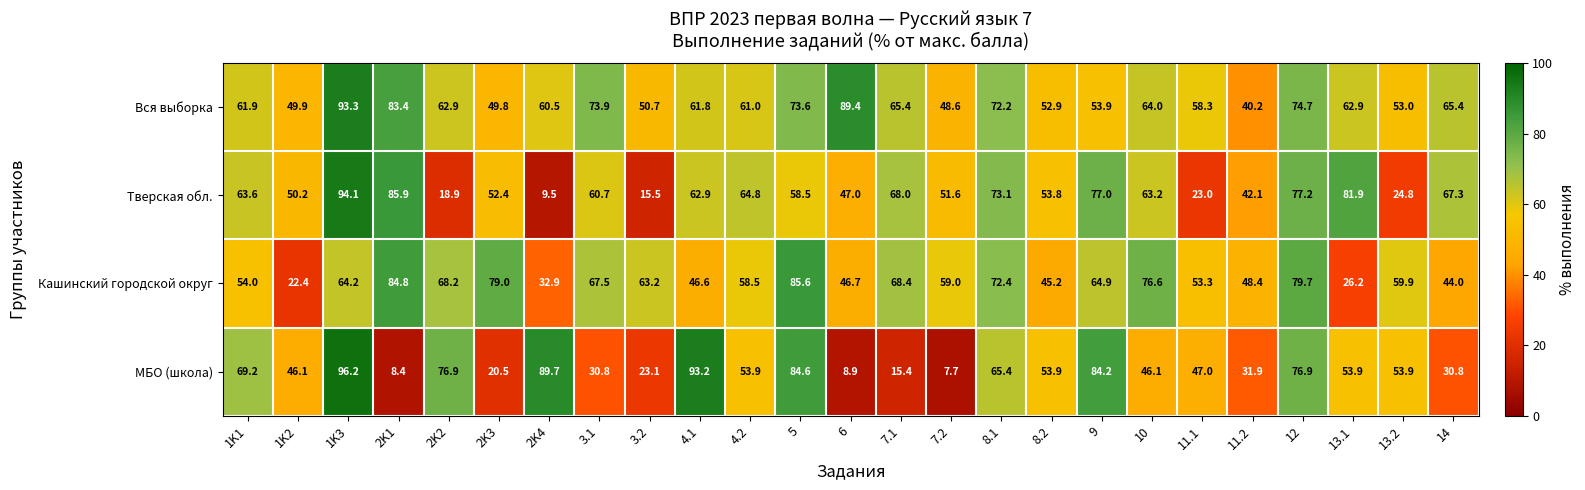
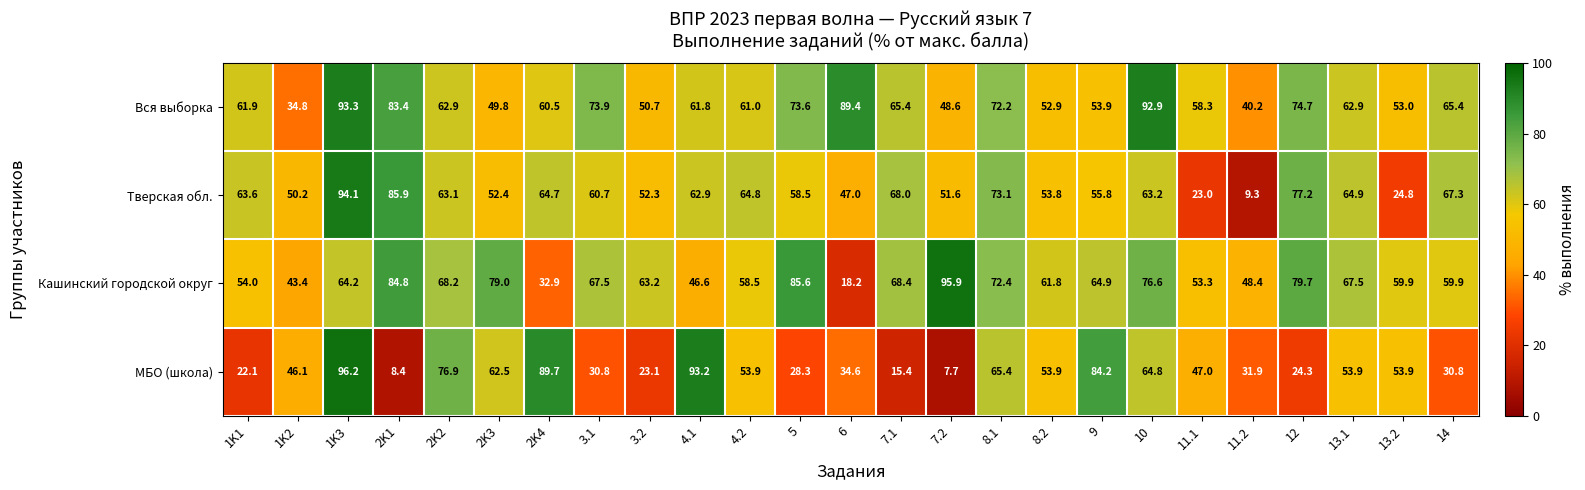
  {
    "Вся выборка": {
      "1K1": 61.9,
-     "1K2": 49.9,
+     "1K2": 34.8,
      "1K3": 93.3,
      "2K1": 83.4,
      "2K2": 62.9,
      "2K3": 49.8,
      "2K4": 60.5,
      "3.1": 73.9,
      "3.2": 50.7,
      "4.1": 61.8,
      "4.2": 61.0,
      "5": 73.6,
      "6": 89.4,
      "7.1": 65.4,
      "7.2": 48.6,
      "8.1": 72.2,
      "8.2": 52.9,
      "9": 53.9,
-     "10": 64.0,
+     "10": 92.9,
      "11.1": 58.3,
      "11.2": 40.2,
      "12": 74.7,
      "13.1": 62.9,
      "13.2": 53.0,
      "14": 65.4
    },
    "Тверская обл.": {
      "1K1": 63.6,
      "1K2": 50.2,
      "1K3": 94.1,
      "2K1": 85.9,
-     "2K2": 18.9,
+     "2K2": 63.1,
      "2K3": 52.4,
-     "2K4": 9.5,
+     "2K4": 64.7,
      "3.1": 60.7,
-     "3.2": 15.5,
+     "3.2": 52.3,
      "4.1": 62.9,
      "4.2": 64.8,
      "5": 58.5,
      "6": 47.0,
      "7.1": 68.0,
      "7.2": 51.6,
      "8.1": 73.1,
      "8.2": 53.8,
-     "9": 77.0,
+     "9": 55.8,
      "10": 63.2,
      "11.1": 23.0,
-     "11.2": 42.1,
+     "11.2": 9.3,
      "12": 77.2,
-     "13.1": 81.9,
+     "13.1": 64.9,
      "13.2": 24.8,
      "14": 67.3
    },
    "Кашинский городской округ": {
      "1K1": 54.0,
-     "1K2": 22.4,
+     "1K2": 43.4,
      "1K3": 64.2,
      "2K1": 84.8,
      "2K2": 68.2,
      "2K3": 79.0,
      "2K4": 32.9,
      "3.1": 67.5,
      "3.2": 63.2,
      "4.1": 46.6,
      "4.2": 58.5,
      "5": 85.6,
-     "6": 46.7,
+     "6": 18.2,
      "7.1": 68.4,
-     "7.2": 59.0,
+     "7.2": 95.9,
      "8.1": 72.4,
-     "8.2": 45.2,
+     "8.2": 61.8,
      "9": 64.9,
      "10": 76.6,
      "11.1": 53.3,
      "11.2": 48.4,
      "12": 79.7,
-     "13.1": 26.2,
+     "13.1": 67.5,
      "13.2": 59.9,
-     "14": 44.0
+     "14": 59.9
    },
    "МБО (школа)": {
-     "1K1": 69.2,
+     "1K1": 22.1,
      "1K2": 46.1,
      "1K3": 96.2,
      "2K1": 8.4,
      "2K2": 76.9,
-     "2K3": 20.5,
+     "2K3": 62.5,
      "2K4": 89.7,
      "3.1": 30.8,
      "3.2": 23.1,
      "4.1": 93.2,
      "4.2": 53.9,
-     "5": 84.6,
-     "6": 8.9,
+     "5": 28.3,
+     "6": 34.6,
      "7.1": 15.4,
      "7.2": 7.7,
      "8.1": 65.4,
      "8.2": 53.9,
      "9": 84.2,
-     "10": 46.1,
+     "10": 64.8,
      "11.1": 47.0,
      "11.2": 31.9,
-     "12": 76.9,
+     "12": 24.3,
      "13.1": 53.9,
      "13.2": 53.9,
      "14": 30.8
    }
  }
